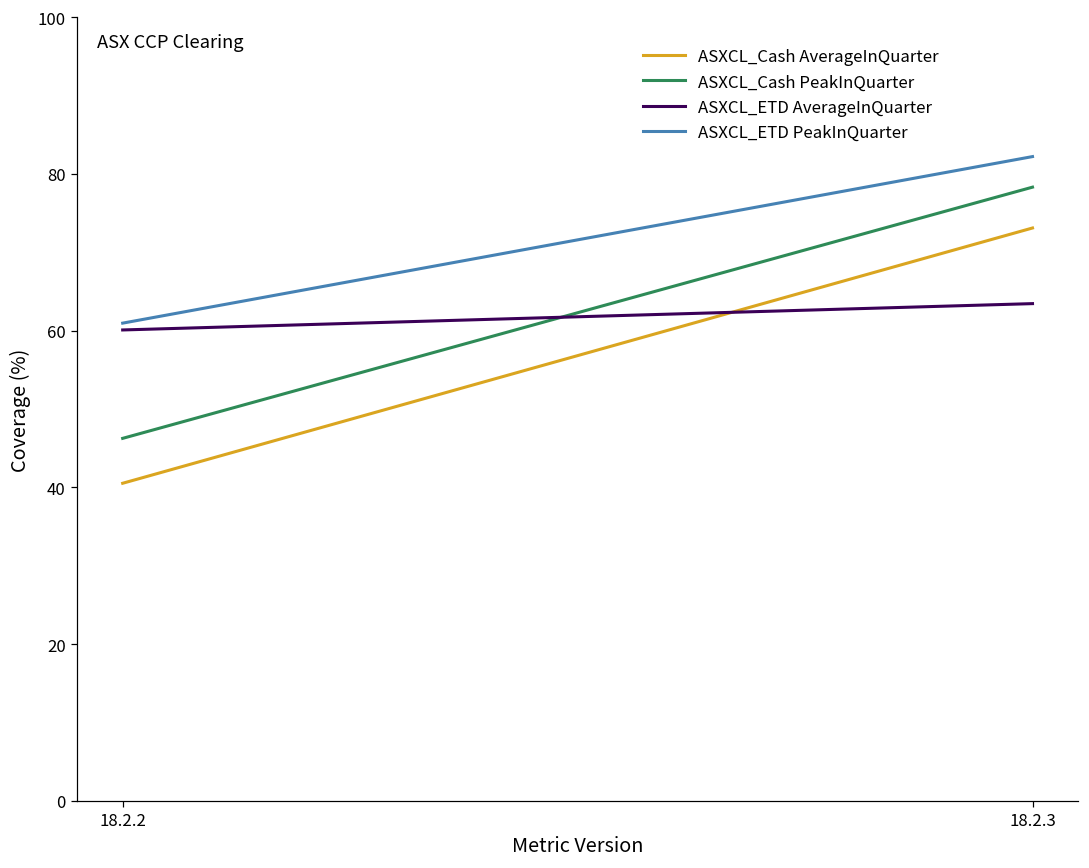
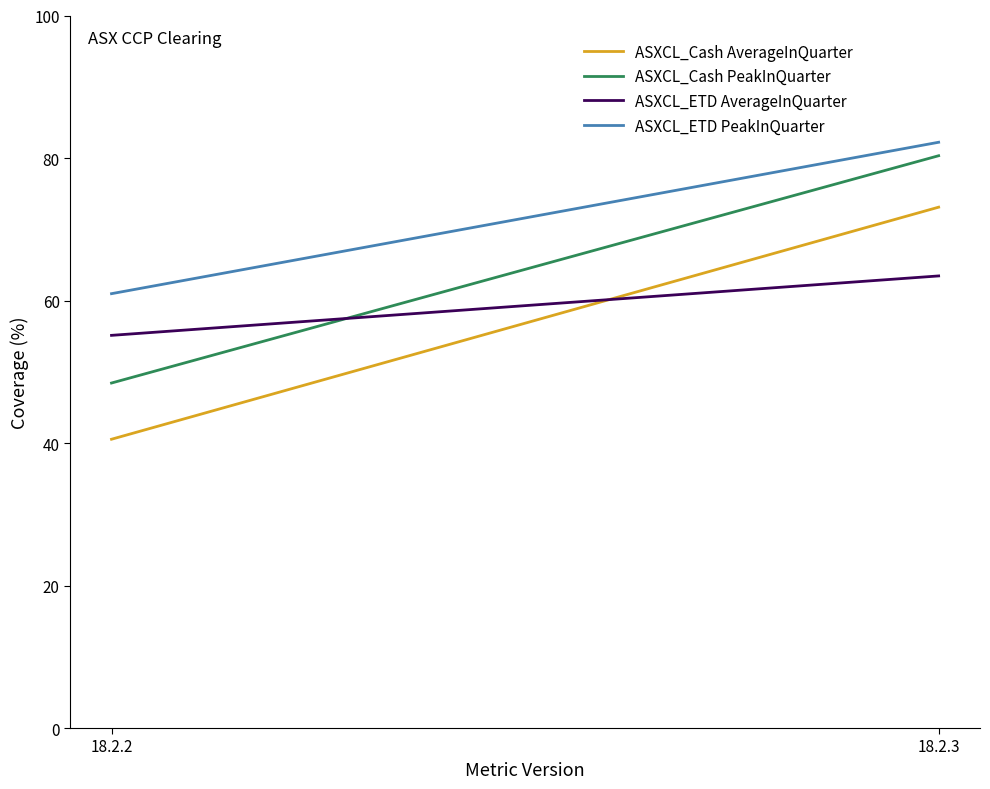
  {
    "ASXCL_Cash AverageInQuarter": {
      "18.2.2": 41,
      "18.2.3": 73
    },
    "ASXCL_Cash PeakInQuarter": {
-     "18.2.2": 46,
-     "18.2.3": 78
+     "18.2.2": 48,
+     "18.2.3": 80
    },
    "ASXCL_ETD AverageInQuarter": {
-     "18.2.2": 60,
+     "18.2.2": 55,
      "18.2.3": 63
    },
    "ASXCL_ETD PeakInQuarter": {
      "18.2.2": 61,
      "18.2.3": 82
    }
  }
